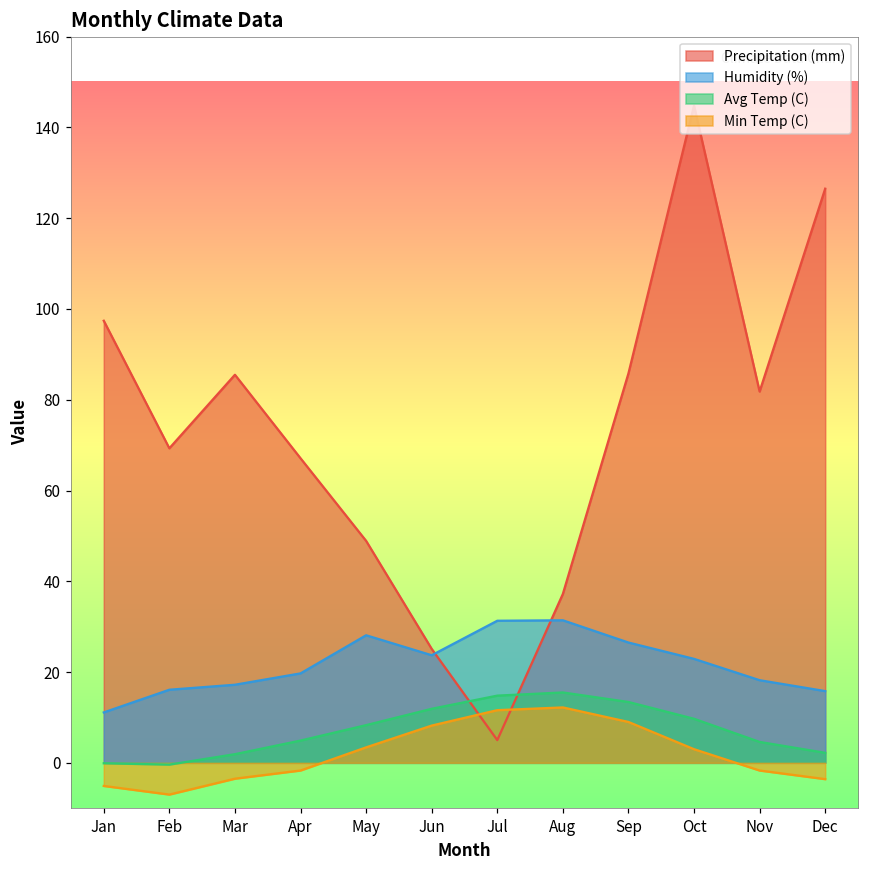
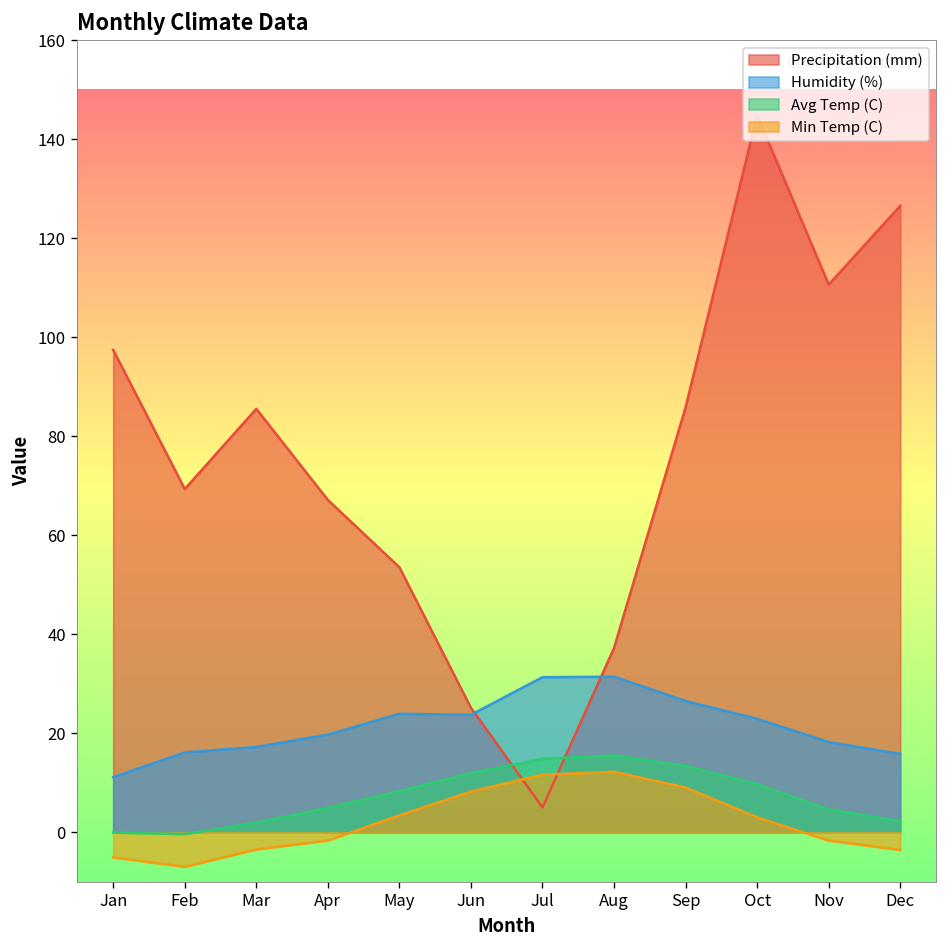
  {
    "Precipitation (mm)": {
      "Jan": 97,
      "Feb": 69,
      "Mar": 86,
      "Apr": 67,
-     "May": 49,
+     "May": 54,
      "Jun": 25,
      "Jul": 5,
      "Aug": 37,
      "Sep": 86,
-     "Nov": 82,
+     "Nov": 111,
      "Dec": 127
    },
    "Humidity (%)": {
      "Jan": 11,
      "Feb": 16,
      "Mar": 17,
      "Apr": 20,
-     "May": 28,
+     "May": 24,
      "Jun": 24,
      "Jul": 31,
      "Aug": 31,
      "Sep": 27,
      "Oct": 23,
      "Nov": 18,
      "Dec": 16
    }
  }
